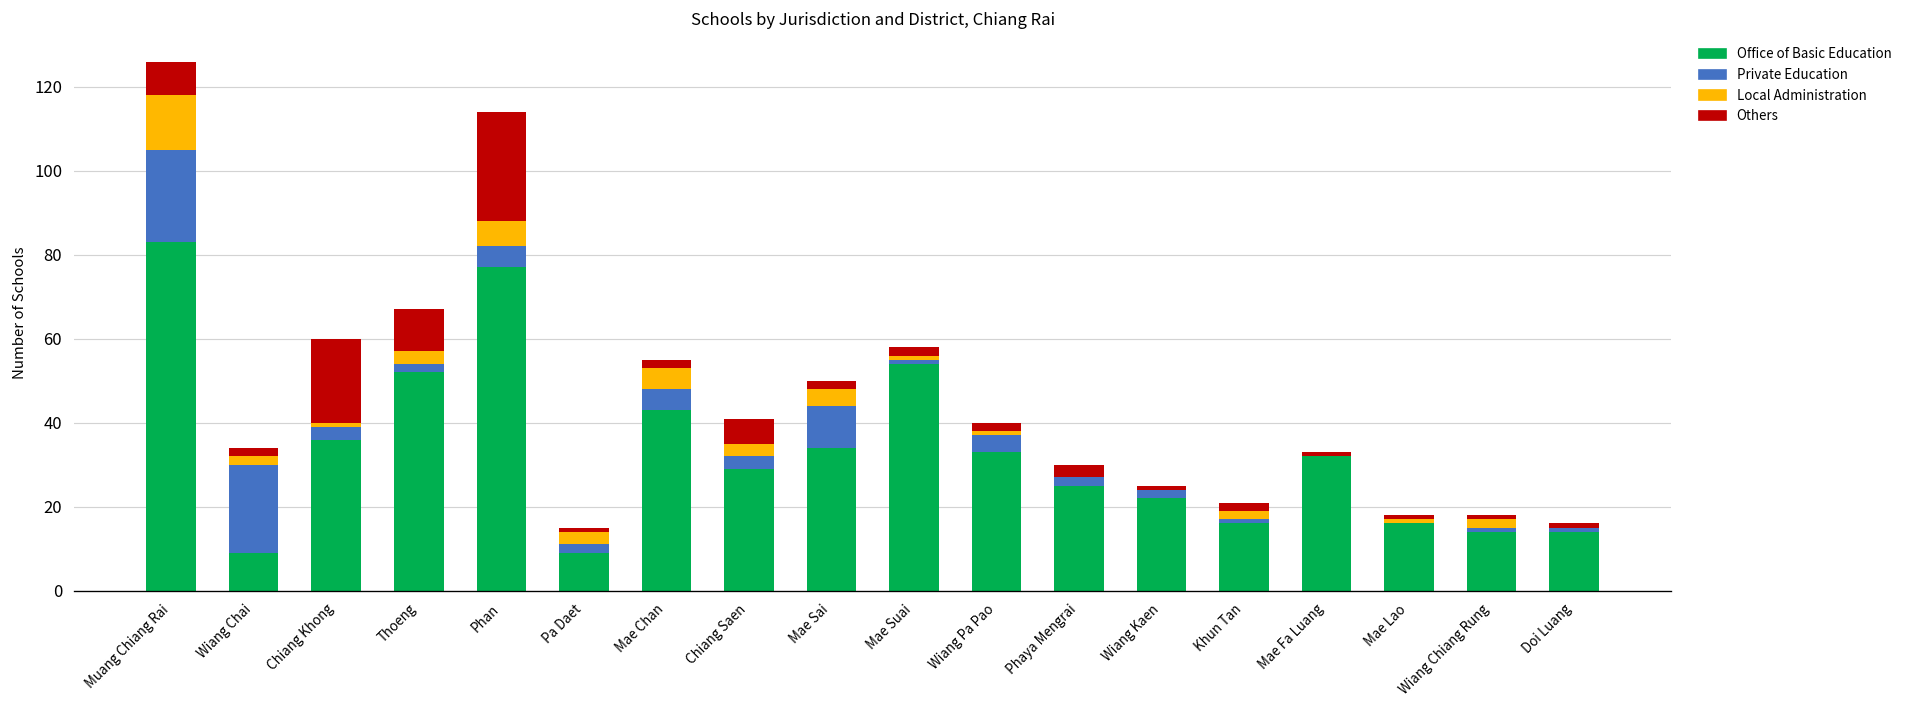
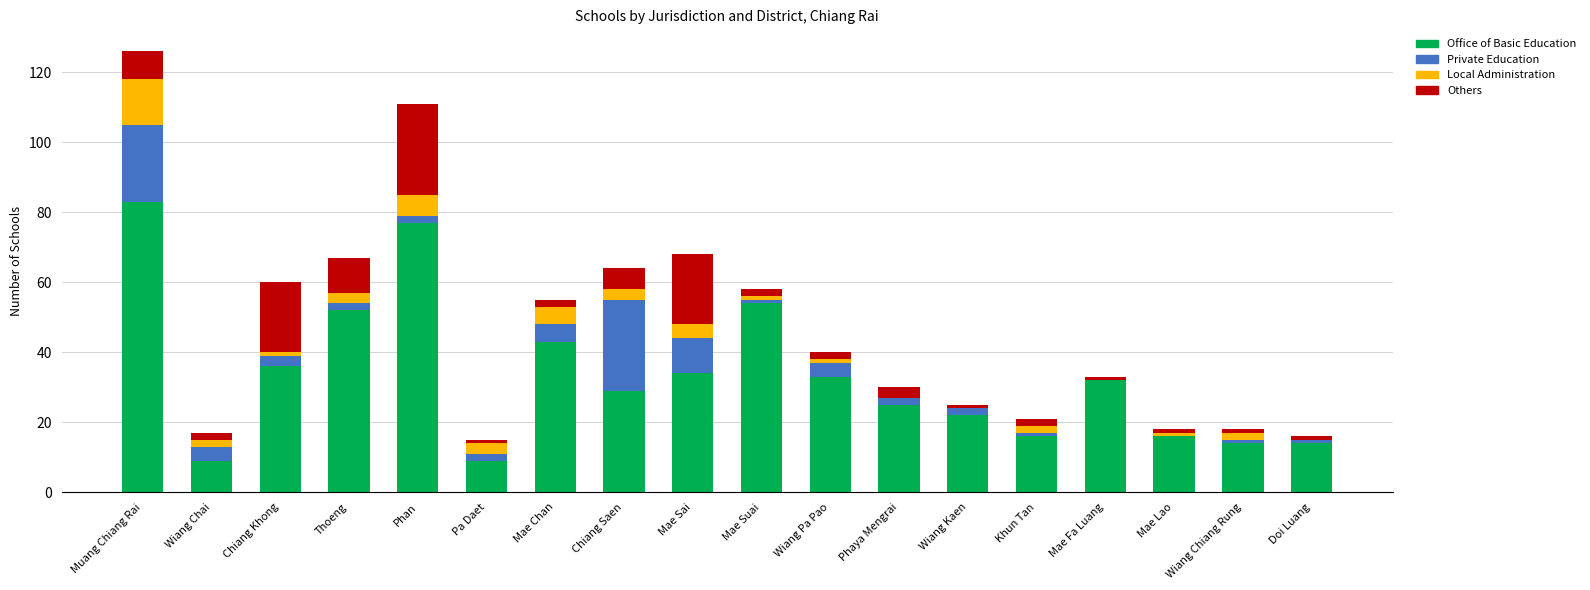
  {
    "Office of Basic Education": {
      "Muang Chiang Rai": 83,
      "Wiang Chai": 9,
      "Chiang Khong": 36,
      "Thoeng": 52,
      "Phan": 77,
      "Pa Daet": 9,
      "Mae Chan": 43,
      "Chiang Saen": 29,
      "Mae Sai": 34,
      "Mae Suai": 54,
      "Wiang Pa Pao": 33,
      "Phaya Mengrai": 25,
      "Wiang Kaen": 22,
      "Khun Tan": 16,
      "Mae Fa Luang": 32,
      "Mae Lao": 16,
      "Wiang Chiang Rung": 14,
      "Doi Luang": 14
    },
    "Private Education": {
      "Muang Chiang Rai": 22,
-     "Wiang Chai": 21,
+     "Wiang Chai": 4,
      "Chiang Khong": 3,
      "Thoeng": 2,
-     "Phan": 5,
+     "Phan": 2,
      "Pa Daet": 2,
      "Mae Chan": 5,
-     "Chiang Saen": 3,
+     "Chiang Saen": 26,
      "Mae Sai": 10,
      "Mae Suai": 1,
      "Wiang Pa Pao": 4,
      "Phaya Mengrai": 2,
      "Wiang Kaen": 2,
      "Khun Tan": 1,
      "Mae Fa Luang": 0,
      "Mae Lao": 0,
      "Wiang Chiang Rung": 1,
      "Doi Luang": 1
    },
    "Local Administration": {
      "Muang Chiang Rai": 13,
      "Wiang Chai": 2,
      "Chiang Khong": 1,
      "Thoeng": 3,
      "Phan": 6,
      "Pa Daet": 3,
      "Mae Chan": 5,
      "Chiang Saen": 3,
      "Mae Sai": 4,
      "Mae Suai": 1,
      "Wiang Pa Pao": 1,
      "Phaya Mengrai": 0,
      "Wiang Kaen": 0,
      "Khun Tan": 2,
      "Mae Fa Luang": 0,
      "Mae Lao": 1,
      "Wiang Chiang Rung": 2,
      "Doi Luang": 0
    },
    "Others": {
      "Muang Chiang Rai": 8,
      "Wiang Chai": 2,
      "Chiang Khong": 20,
      "Thoeng": 10,
      "Phan": 26,
      "Pa Daet": 1,
      "Mae Chan": 2,
      "Chiang Saen": 6,
-     "Mae Sai": 2,
+     "Mae Sai": 20,
      "Mae Suai": 2,
      "Wiang Pa Pao": 2,
      "Phaya Mengrai": 3,
      "Wiang Kaen": 1,
      "Khun Tan": 2,
      "Mae Fa Luang": 1,
      "Mae Lao": 1,
      "Wiang Chiang Rung": 1,
      "Doi Luang": 1
    }
  }
